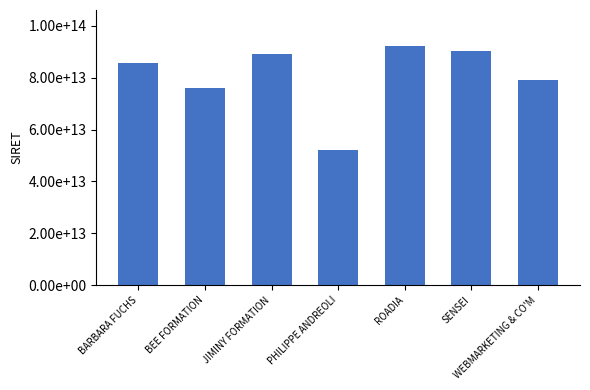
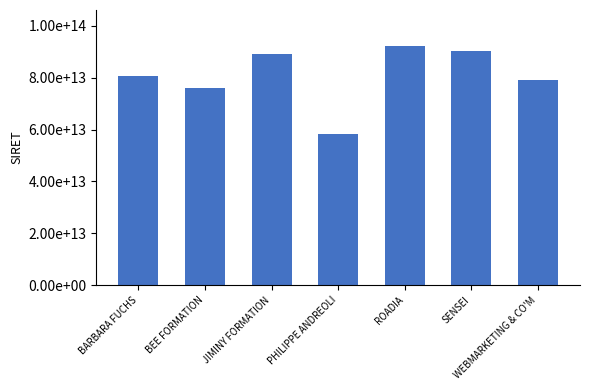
  {
-   "BARBARA FUCHS": 86000000000000,
+   "BARBARA FUCHS": 81000000000000,
    "BEE FORMATION": 76000000000000,
    "JIMINY FORMATION": 89000000000000,
-   "PHILIPPE ANDREOLI": 52000000000000,
+   "PHILIPPE ANDREOLI": 58000000000000,
    "ROADIA": 92000000000000,
    "SENSEI": 90000000000000,
    "WEBMARKETING & CO'M": 79000000000000
  }
